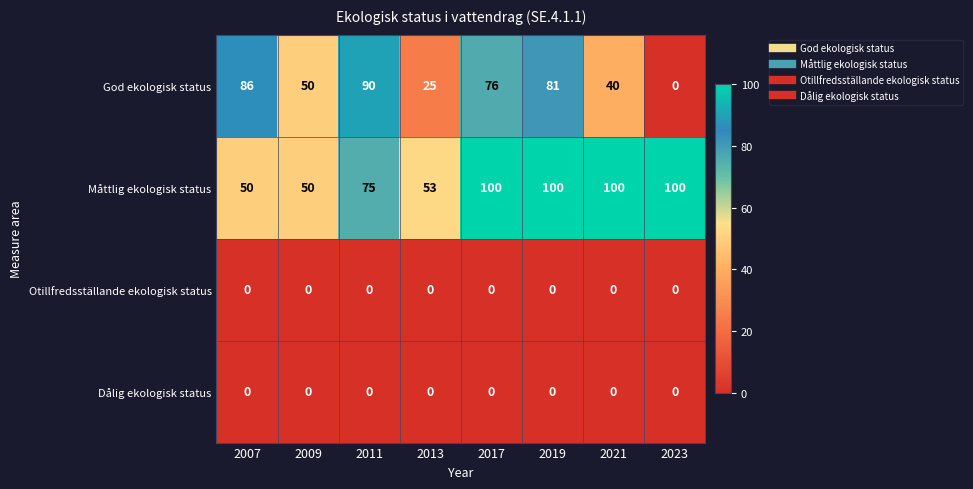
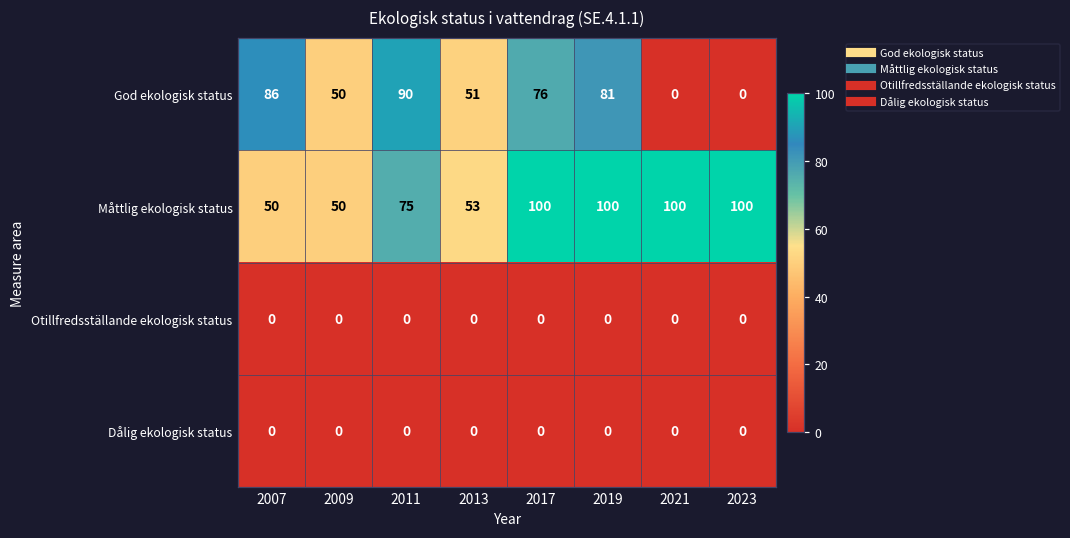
  {
    "God ekologisk status": {
      "2007": 86,
      "2009": 50,
      "2011": 90,
-     "2013": 25,
+     "2013": 51,
      "2017": 76,
      "2019": 81,
-     "2021": 40,
+     "2021": 0,
      "2023": 0
    },
    "Måttlig ekologisk status": {
      "2007": 50,
      "2009": 50,
      "2011": 75,
      "2013": 53,
      "2017": 100,
      "2019": 100,
      "2021": 100,
      "2023": 100
    },
    "Otillfredsställande ekologisk status": {
      "2007": 0,
      "2009": 0,
      "2011": 0,
      "2013": 0,
      "2017": 0,
      "2019": 0,
      "2021": 0,
      "2023": 0
    },
    "Dålig ekologisk status": {
      "2007": 0,
      "2009": 0,
      "2011": 0,
      "2013": 0,
      "2017": 0,
      "2019": 0,
      "2021": 0,
      "2023": 0
    }
  }
